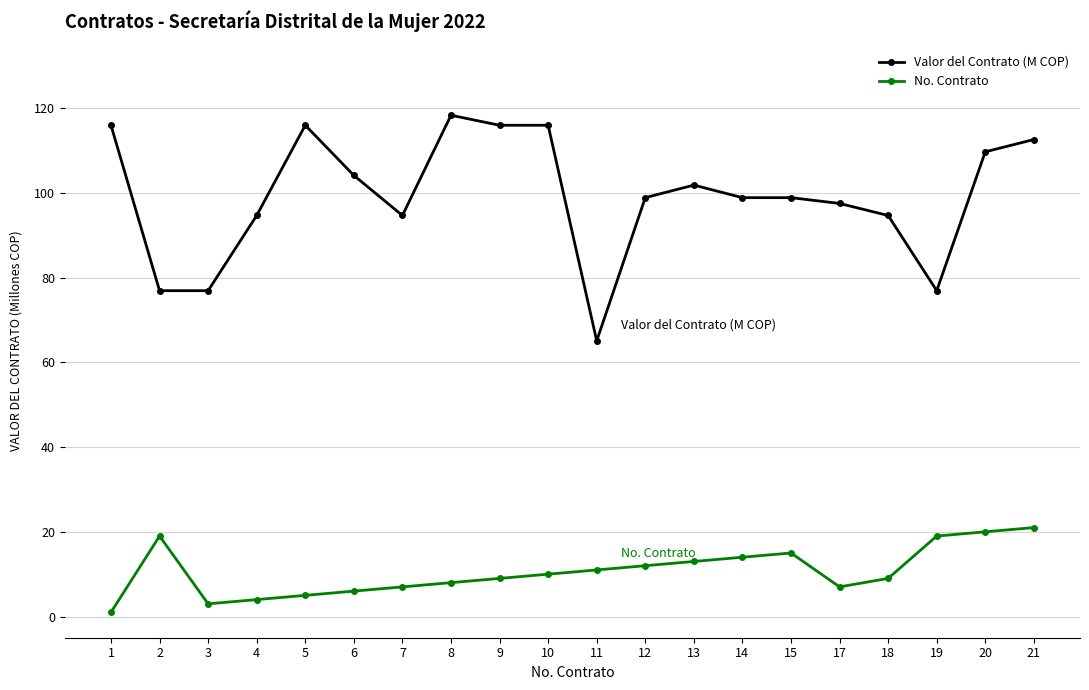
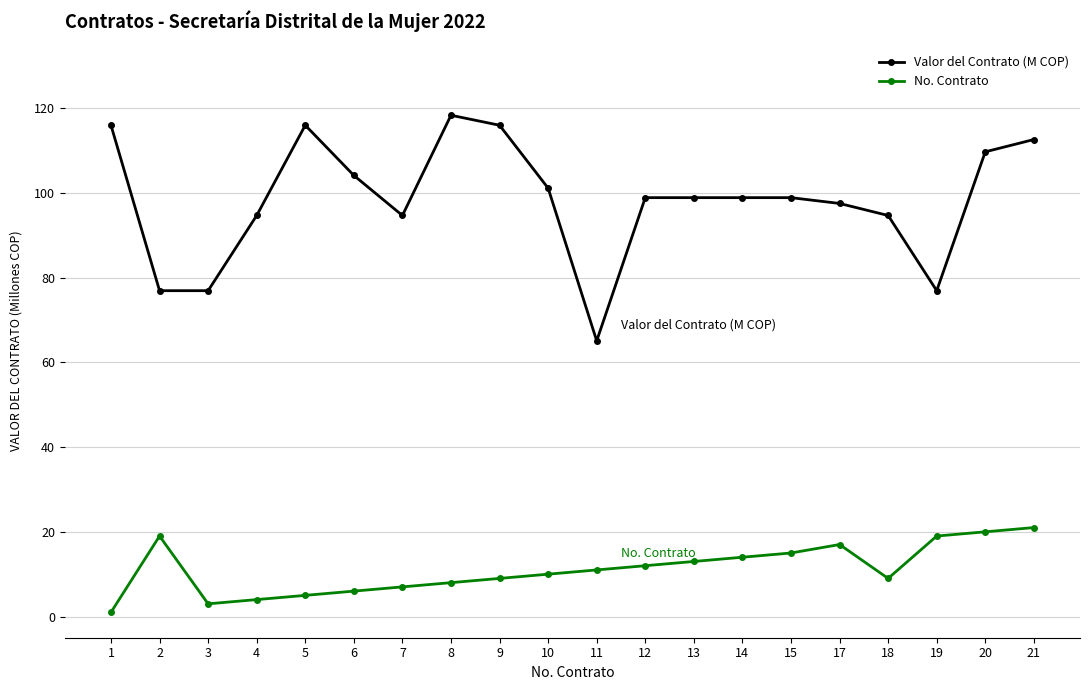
  {
    "Valor del Contrato (M COP)": {
      "1": 116,
      "2": 77,
      "3": 77,
      "4": 95,
      "5": 116,
      "6": 104,
      "7": 95,
      "8": 118,
      "9": 116,
-     "10": 116,
+     "10": 101,
      "11": 65,
      "12": 99,
-     "13": 102,
+     "13": 99,
      "14": 99,
      "15": 99,
      "17": 98,
      "18": 95,
      "19": 77,
      "20": 110,
      "21": 113
    },
    "No. Contrato": {
      "1": 1,
      "2": 19,
      "3": 3,
      "4": 4,
      "5": 5,
      "6": 6,
      "7": 7,
      "8": 8,
      "9": 9,
      "10": 10,
      "11": 11,
      "12": 12,
      "13": 13,
      "14": 14,
      "15": 15,
-     "17": 7,
+     "17": 17,
      "18": 9,
      "19": 19,
      "20": 20,
      "21": 21
    }
  }
